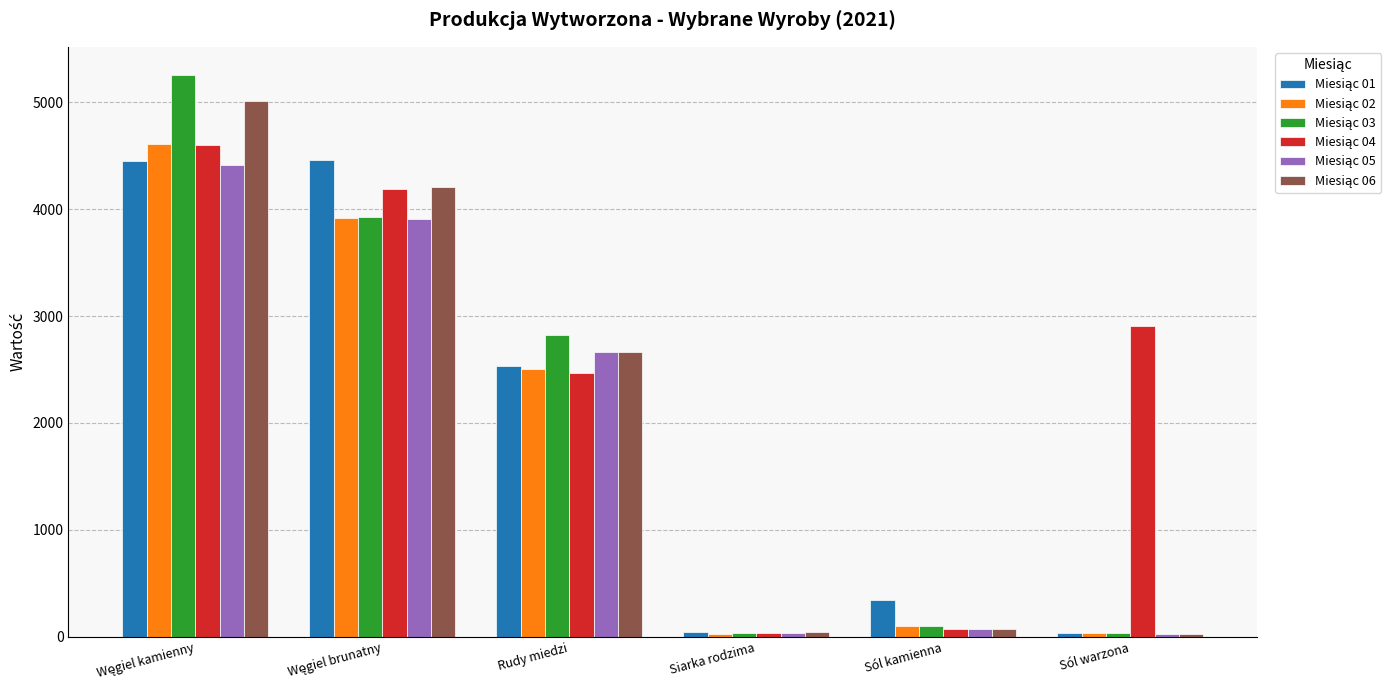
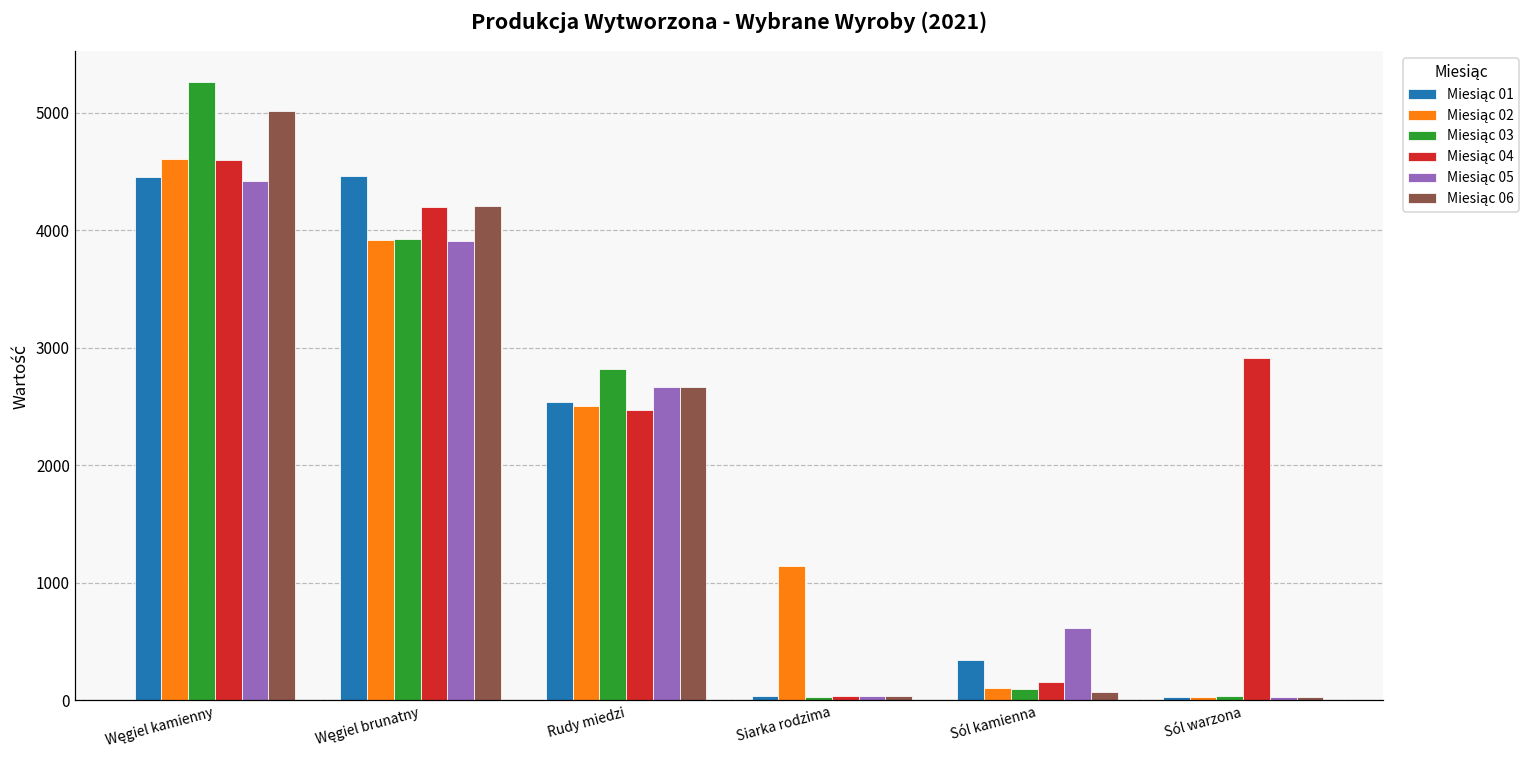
  {
    "Miesiąc 01": {
      "Węgiel kamienny": 4450,
      "Węgiel brunatny": 4460,
      "Rudy miedzi": 2540,
      "Siarka rodzima": 40,
      "Sól kamienna": 340,
      "Sól warzona": 30
    },
    "Miesiąc 02": {
      "Węgiel kamienny": 4610,
      "Węgiel brunatny": 3920,
      "Rudy miedzi": 2510,
-     "Siarka rodzima": 30,
+     "Siarka rodzima": 1150,
      "Sól kamienna": 100,
      "Sól warzona": 30
    },
    "Miesiąc 03": {
      "Węgiel kamienny": 5260,
      "Węgiel brunatny": 3920,
      "Rudy miedzi": 2820,
      "Siarka rodzima": 30,
      "Sól kamienna": 100,
      "Sól warzona": 30
    },
    "Miesiąc 04": {
      "Węgiel kamienny": 4600,
      "Węgiel brunatny": 4190,
      "Rudy miedzi": 2470,
      "Siarka rodzima": 30,
-     "Sól kamienna": 80,
+     "Sól kamienna": 150,
      "Sól warzona": 2910
    },
    "Miesiąc 05": {
      "Węgiel kamienny": 4420,
      "Węgiel brunatny": 3910,
      "Rudy miedzi": 2660,
      "Siarka rodzima": 40,
-     "Sól kamienna": 70,
+     "Sól kamienna": 620,
      "Sól warzona": 30
    },
    "Miesiąc 06": {
      "Węgiel kamienny": 5010,
      "Węgiel brunatny": 4210,
      "Rudy miedzi": 2670,
      "Siarka rodzima": 40,
      "Sól kamienna": 70,
      "Sól warzona": 30
    }
  }
